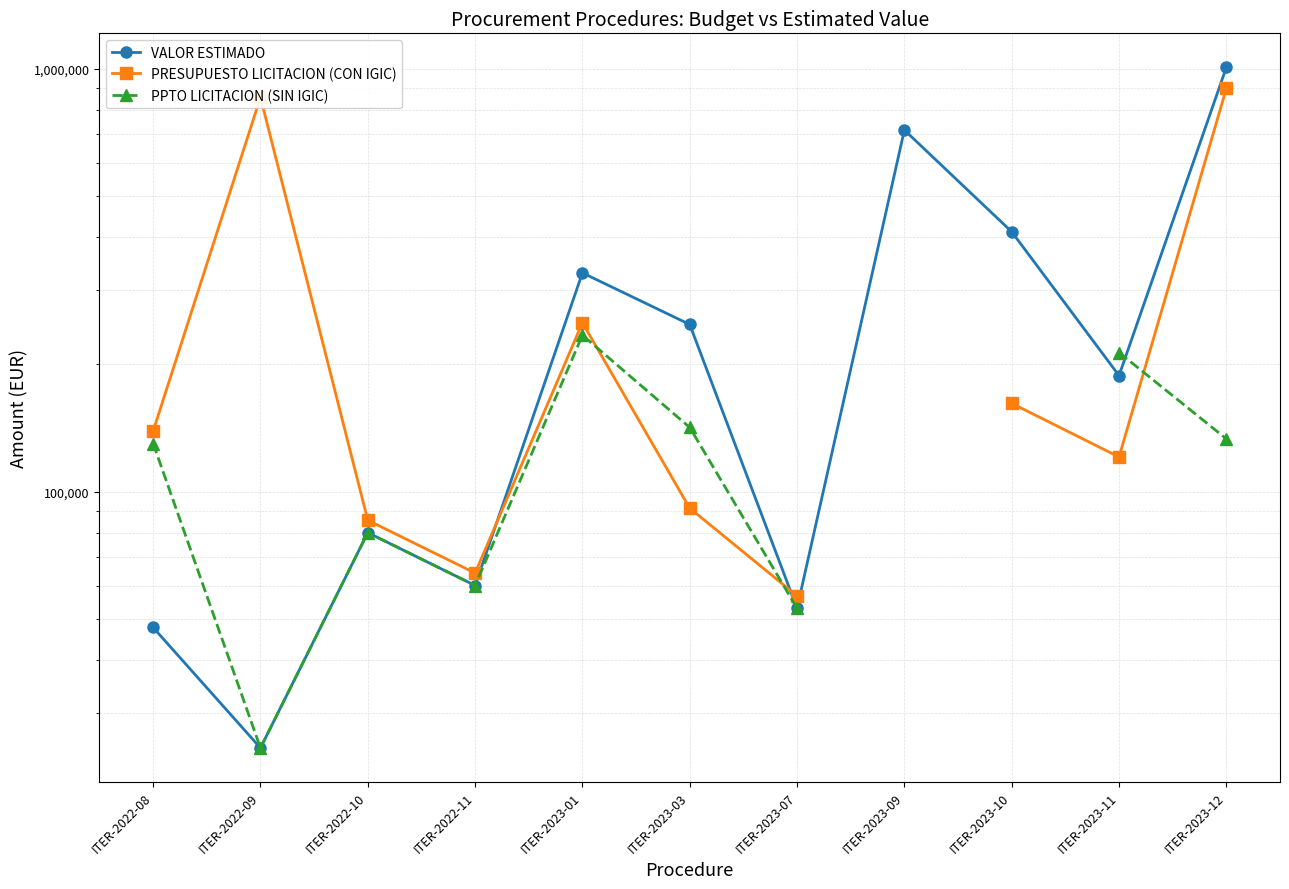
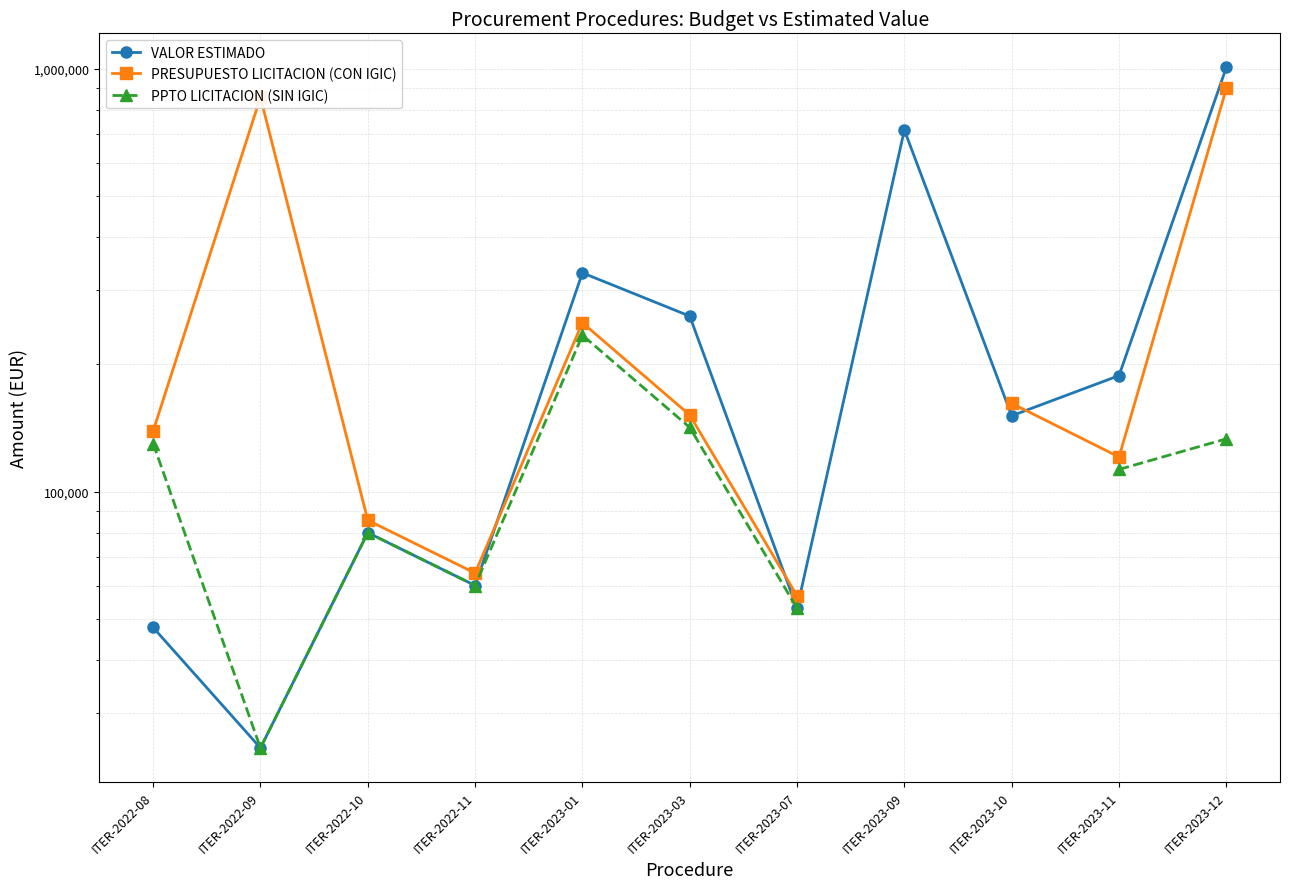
  {
    "VALOR ESTIMADO": {
      "ITER-2022-08": "48,000",
      "ITER-2023-01": "330,000",
-     "ITER-2023-03": "250,000",
+     "ITER-2023-03": "260,000",
      "ITER-2023-09": "720,000",
-     "ITER-2023-10": "410,000",
+     "ITER-2023-10": "151,000",
      "ITER-2023-11": "190,000",
      "ITER-2023-12": "1,010,000"
    },
    "PRESUPUESTO LICITACION (CON IGIC)": {
      "ITER-2022-08": "139,000",
      "ITER-2022-10": "86,000",
      "ITER-2022-11": "64,000",
      "ITER-2023-01": "250,000",
-     "ITER-2023-03": "91,000",
+     "ITER-2023-03": "152,000",
      "ITER-2023-07": "57,000",
      "ITER-2023-10": "162,000",
      "ITER-2023-11": "121,000",
      "ITER-2023-12": "900,000"
    },
    "PPTO LICITACION (SIN IGIC)": {
      "ITER-2022-08": "130,000",
      "ITER-2023-01": "230,000",
      "ITER-2023-03": "142,000",
-     "ITER-2023-11": "210,000",
+     "ITER-2023-11": "113,000",
      "ITER-2023-12": "133,000"
    }
  }
